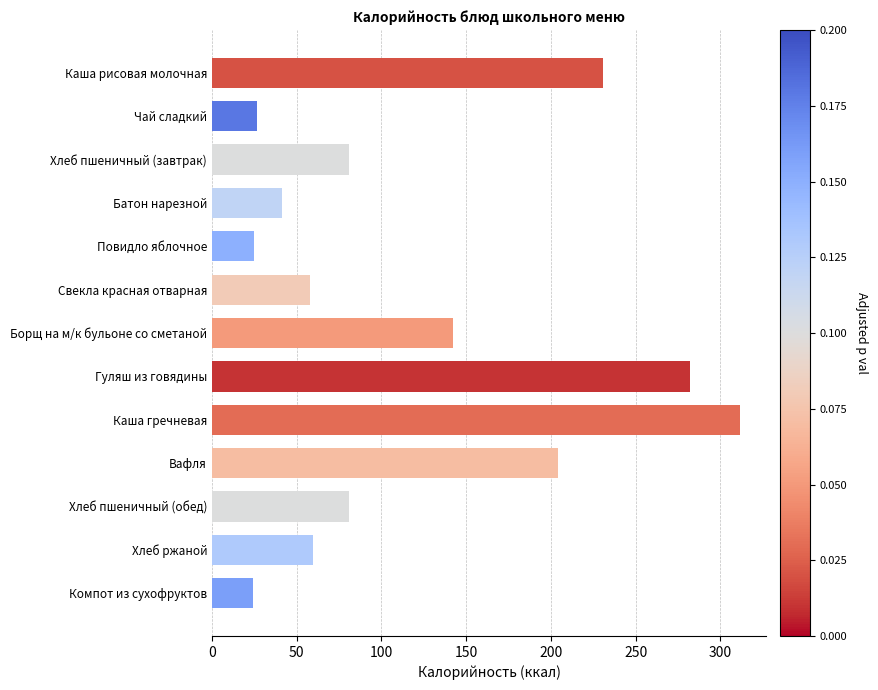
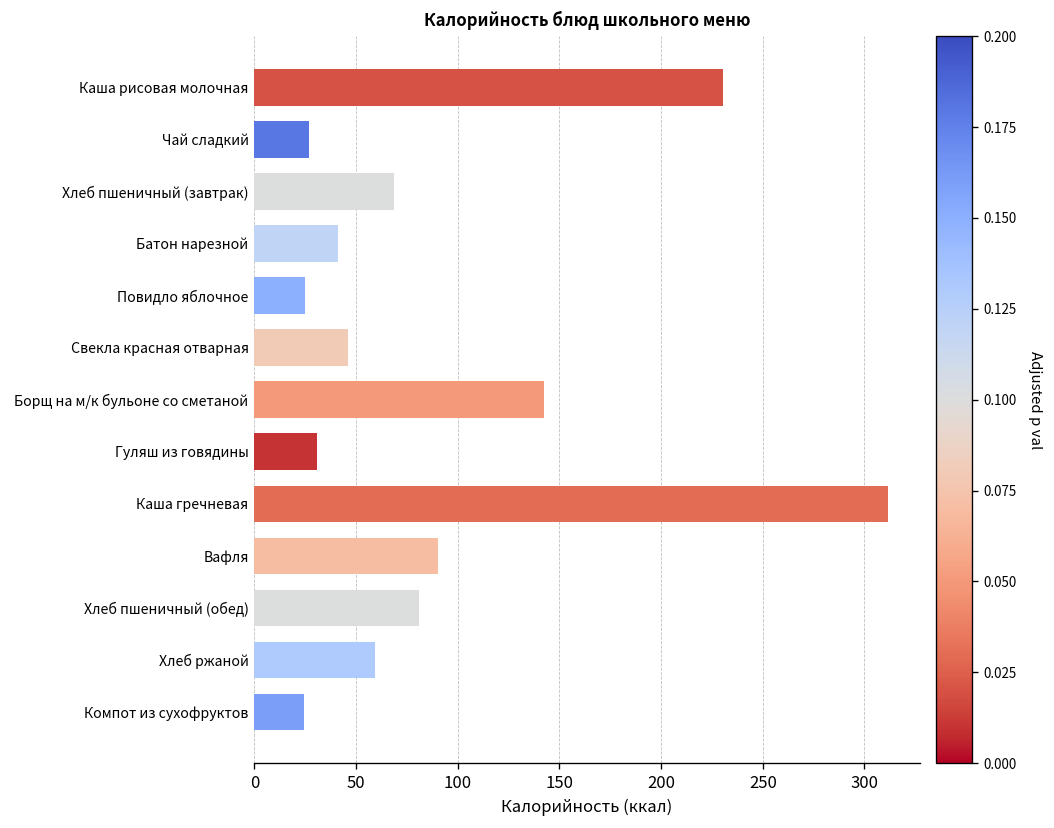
  {
    "Каша рисовая молочная": 231,
    "Чай сладкий": 27,
-   "Хлеб пшеничный (завтрак)": 81,
+   "Хлеб пшеничный (завтрак)": 69,
    "Батон нарезной": 41,
    "Повидло яблочное": 25,
-   "Свекла красная отварная": 58,
+   "Свекла красная отварная": 46,
    "Борщ на м/к бульоне со сметаной": 143,
-   "Гуляш из говядины": 282,
+   "Гуляш из говядины": 31,
    "Каша гречневая": 312,
-   "Вафля": 204,
+   "Вафля": 90,
    "Хлеб пшеничный (обед)": 81,
    "Хлеб ржаной": 59,
    "Компот из сухофруктов": 24
  }
